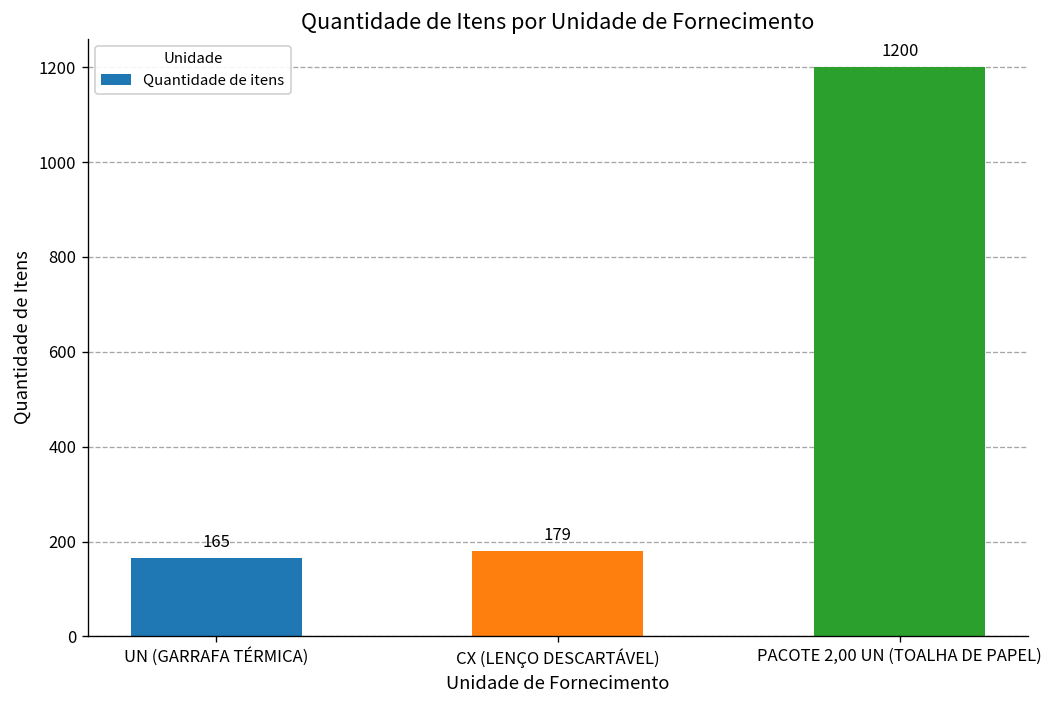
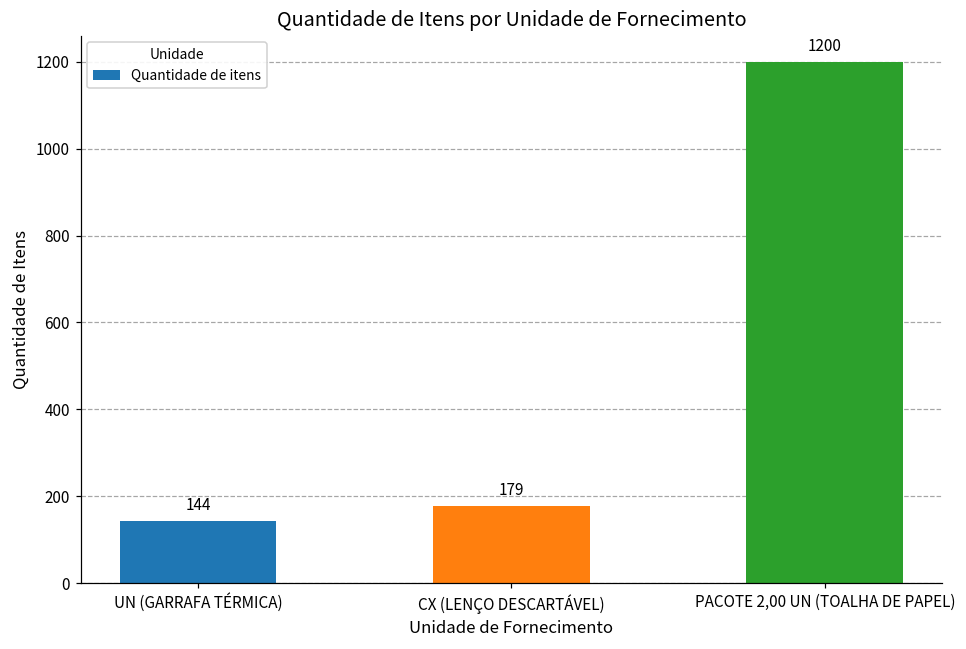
  {
-   "UN (GARRAFA TÉRMICA)": 165,
+   "UN (GARRAFA TÉRMICA)": 144,
    "CX (LENÇO DESCARTÁVEL)": 179,
    "PACOTE 2,00 UN (TOALHA DE PAPEL)": 1200
  }
